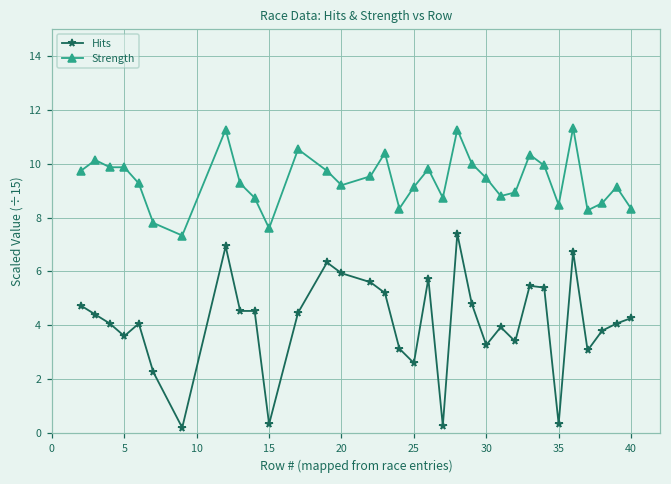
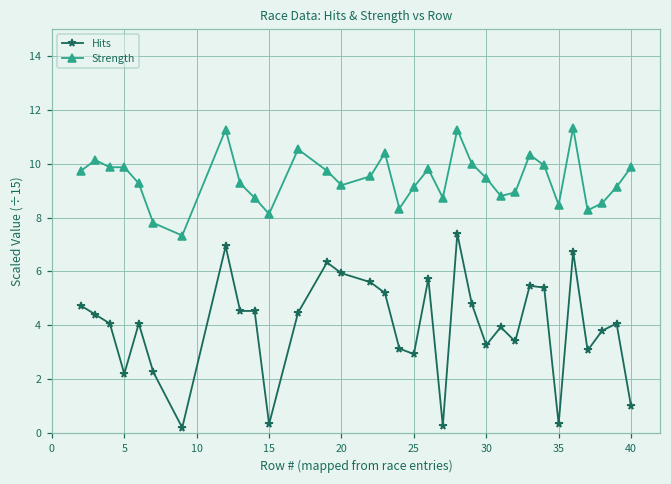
  {
    "Hits": {
-     "5": 3.6,
+     "5": 2.2,
      "15": 0.3,
      "20": 5.9,
-     "25": 2.6,
+     "25": 2.9,
      "30": 3.3,
      "35": 0.3,
-     "40": 4.3
+     "40": 1.0
    },
    "Strength": {
      "5": 9.9,
-     "15": 7.6,
+     "15": 8.1,
      "20": 9.2,
      "25": 9.1,
      "30": 9.5,
      "35": 8.5,
-     "40": 8.3
+     "40": 9.9
    }
  }
